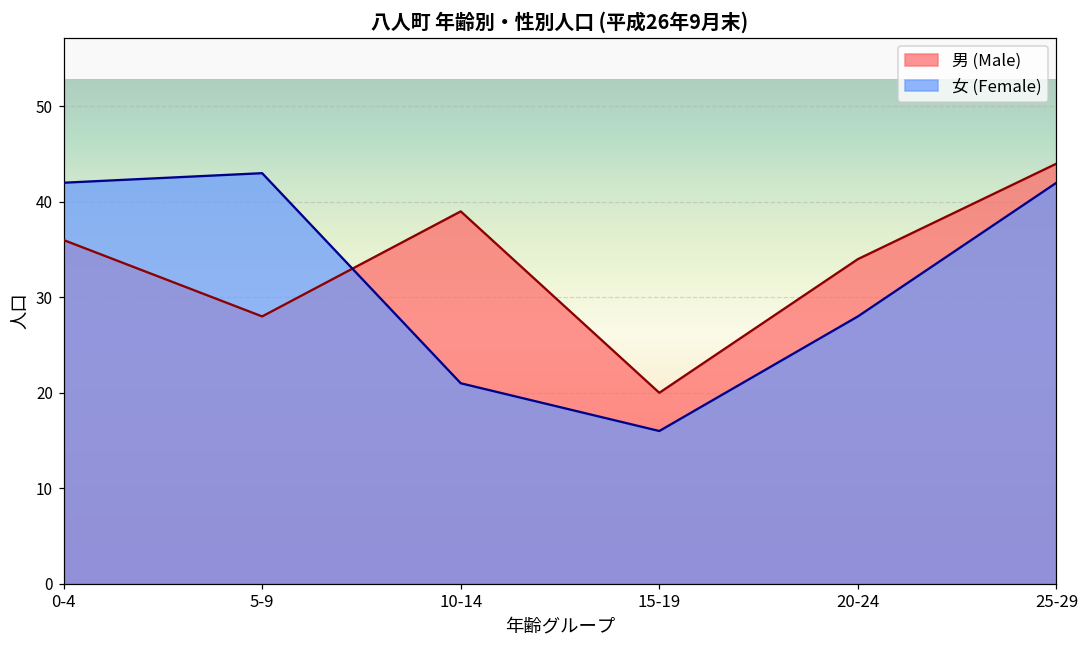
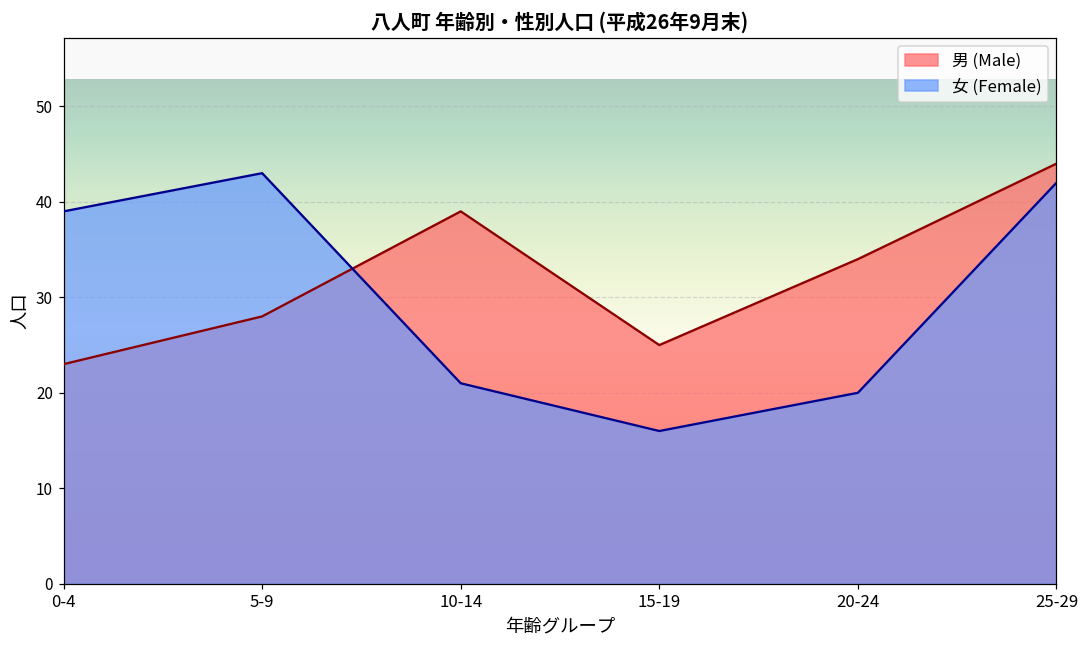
  {
    "男 (Male)": {
-     "0-4": 36,
+     "0-4": 23,
      "5-9": 28,
      "10-14": 39,
-     "15-19": 20,
+     "15-19": 25,
      "20-24": 34,
      "25-29": 44
    },
    "女 (Female)": {
-     "0-4": 42,
+     "0-4": 39,
      "5-9": 43,
      "10-14": 21,
      "15-19": 16,
-     "20-24": 28,
+     "20-24": 20,
      "25-29": 42
    }
  }
